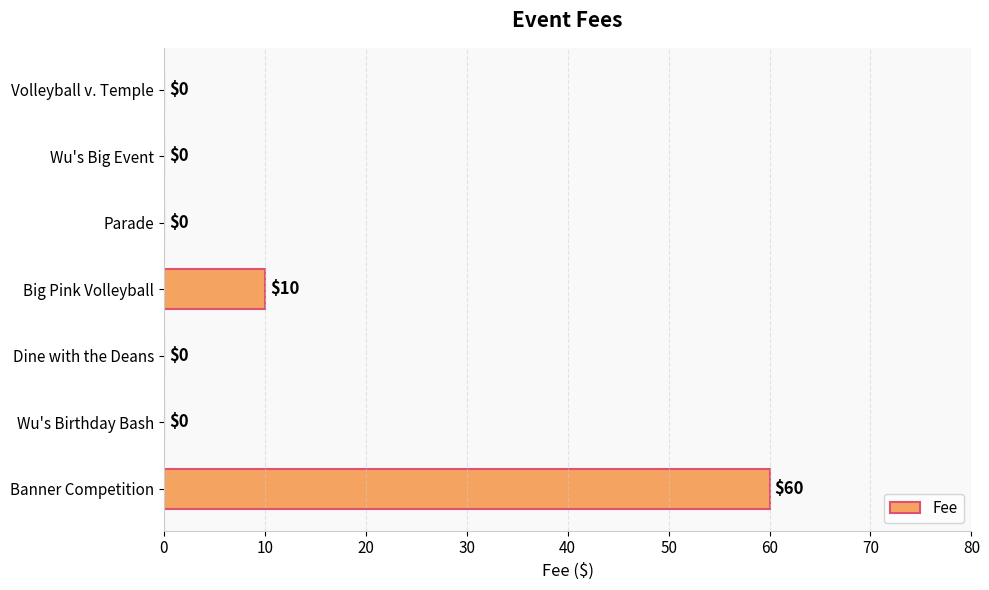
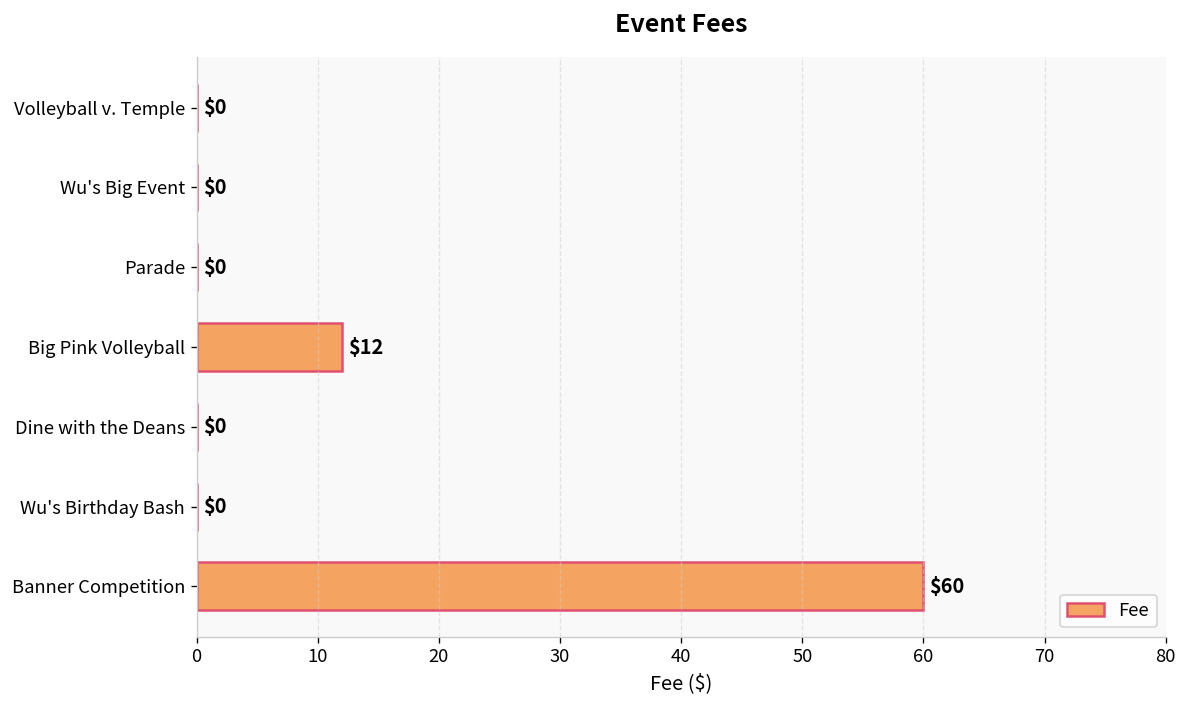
  {
    "Volleyball v. Temple": "$0",
    "Wu's Big Event": "$0",
    "Parade": "$0",
-   "Big Pink Volleyball": "$10",
+   "Big Pink Volleyball": "$12",
    "Dine with the Deans": "$0",
    "Wu's Birthday Bash": "$0",
    "Banner Competition": "$60"
  }
